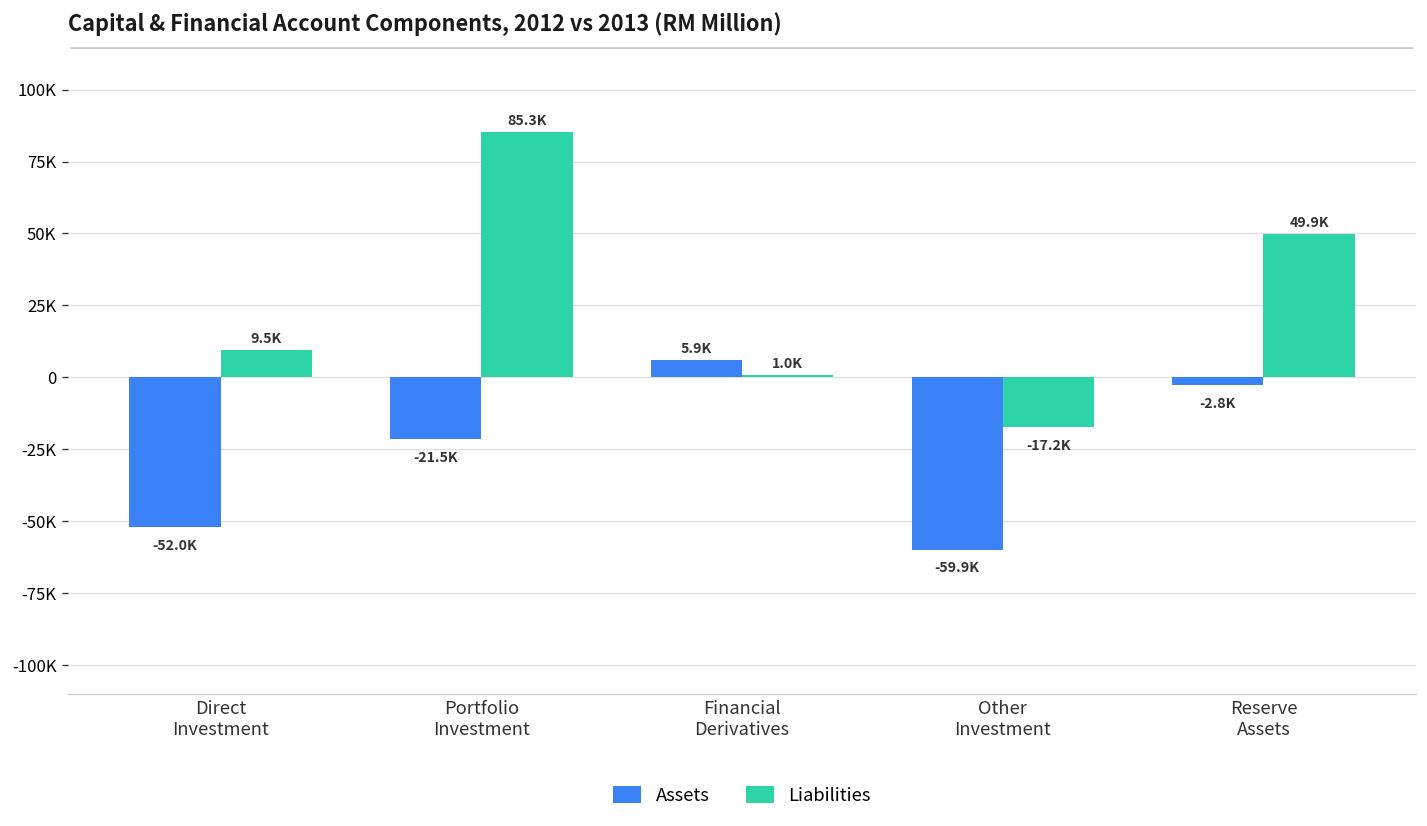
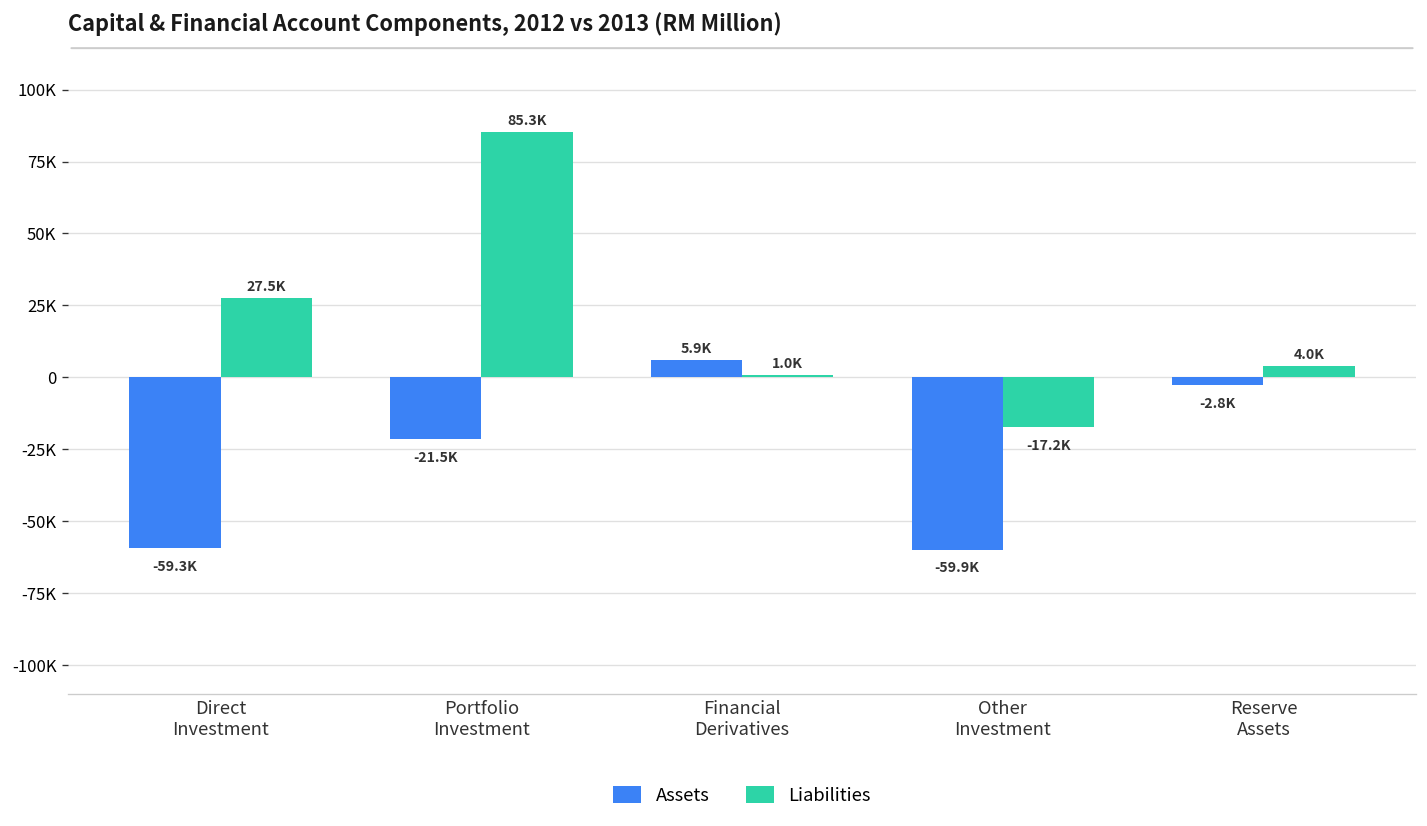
  {
    "Assets": {
-     "Direct Investment": "-52.0K",
+     "Direct Investment": "-59.3K",
      "Portfolio Investment": "-21.5K",
      "Financial Derivatives": "5.9K",
      "Other Investment": "-59.9K",
      "Reserve Assets": "-2.8K"
    },
    "Liabilities": {
-     "Direct Investment": "9.5K",
+     "Direct Investment": "27.5K",
      "Portfolio Investment": "85.3K",
      "Financial Derivatives": "1.0K",
      "Other Investment": "-17.2K",
-     "Reserve Assets": "49.9K"
+     "Reserve Assets": "4.0K"
    }
  }
